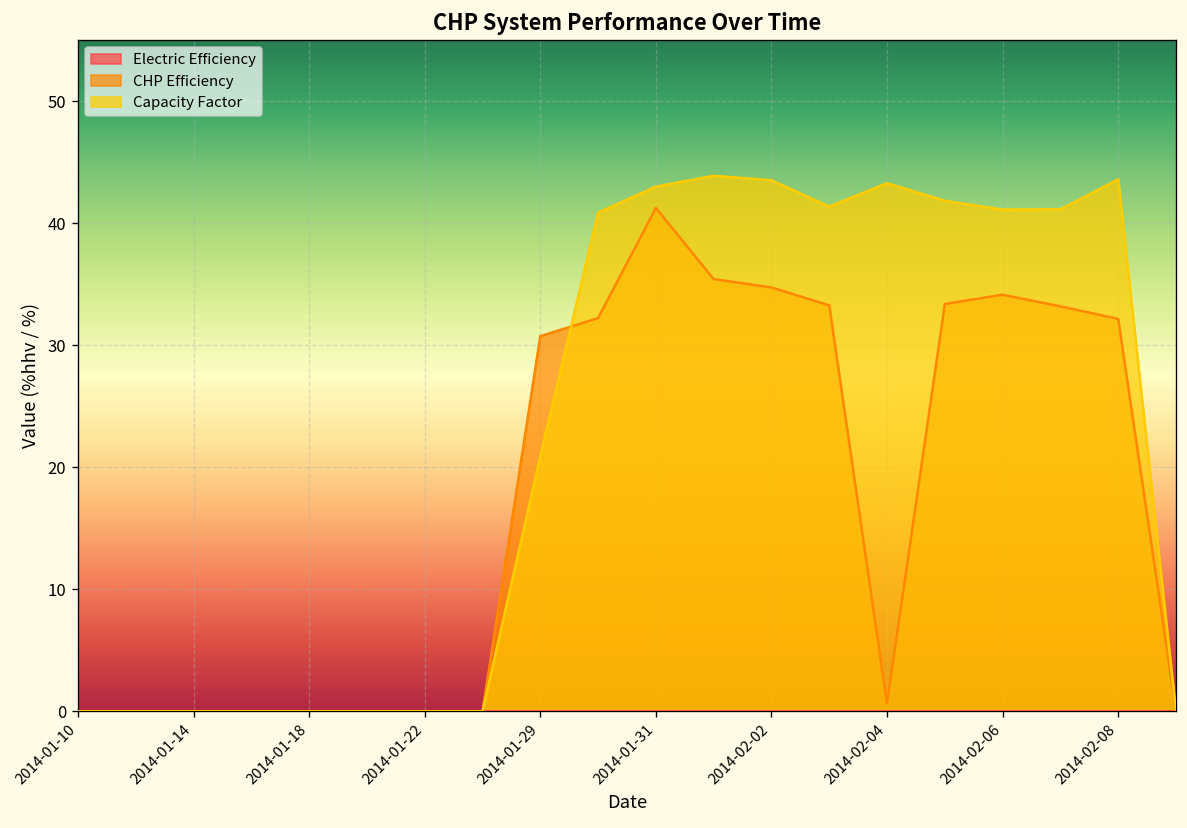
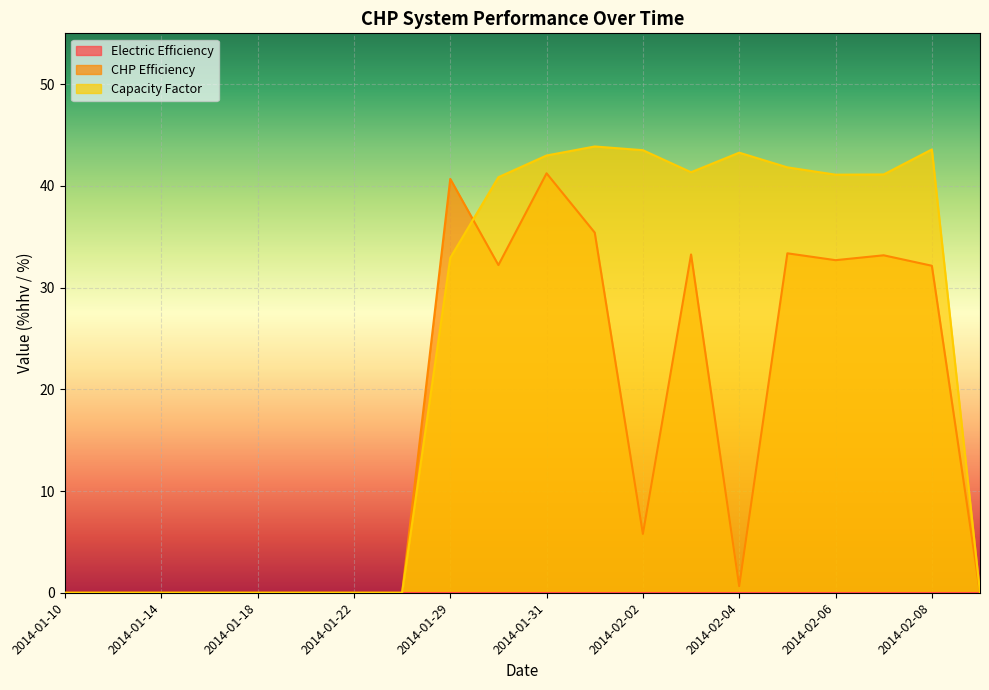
  {
    "Electric Efficiency": {
      "2014-01-29": 0.0,
      "2014-01-31": 0.0,
      "2014-02-02": 0.0,
      "2014-02-04": 0.0,
      "2014-02-06": 0.0,
      "2014-02-08": 0.0
    },
    "CHP Efficiency": {
-     "2014-01-29": 30.7,
+     "2014-01-29": 40.7,
      "2014-01-31": 41.2,
-     "2014-02-02": 34.7,
+     "2014-02-02": 5.8,
      "2014-02-04": 0.6,
-     "2014-02-06": 34.1,
+     "2014-02-06": 32.7,
      "2014-02-08": 32.2
    },
    "Capacity Factor": {
-     "2014-01-29": 20.9,
+     "2014-01-29": 32.9,
      "2014-01-31": 43.0,
      "2014-02-02": 43.5,
      "2014-02-04": 43.3,
      "2014-02-06": 41.1,
      "2014-02-08": 43.6
    }
  }
